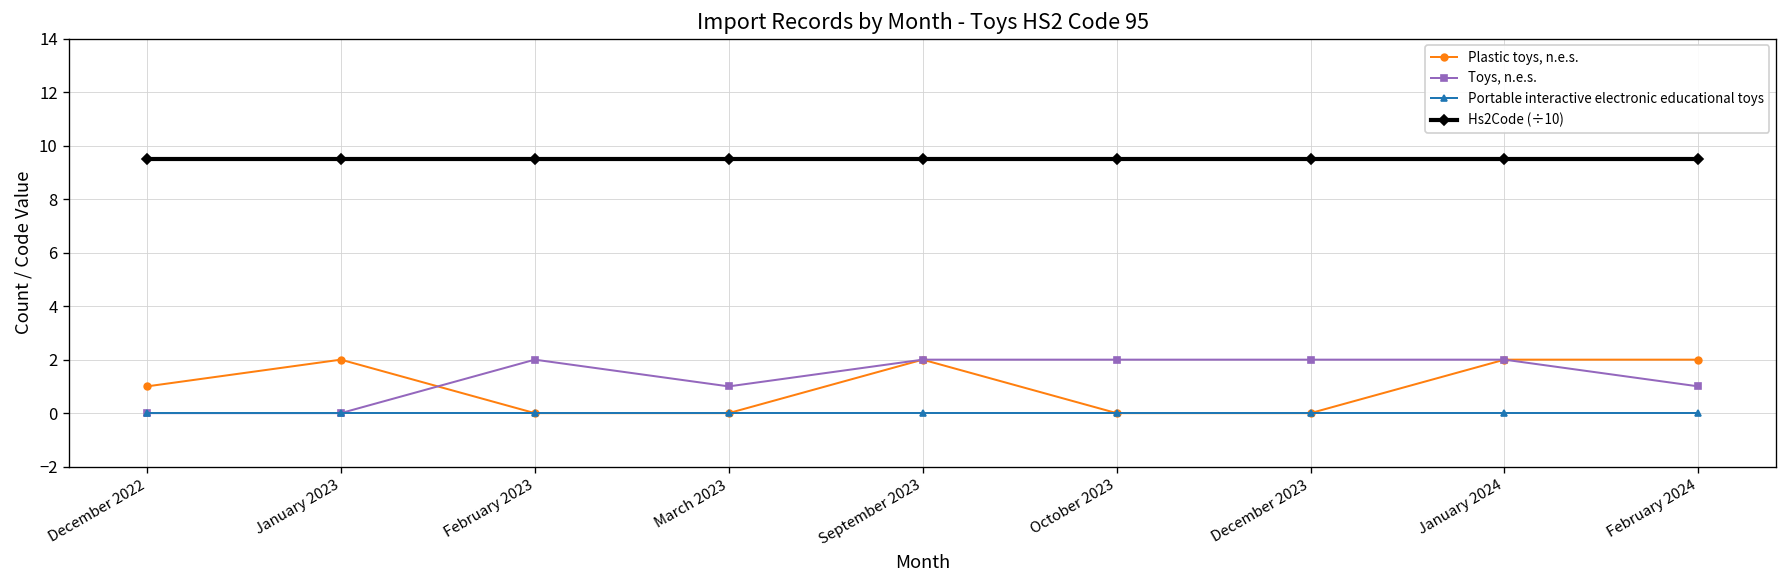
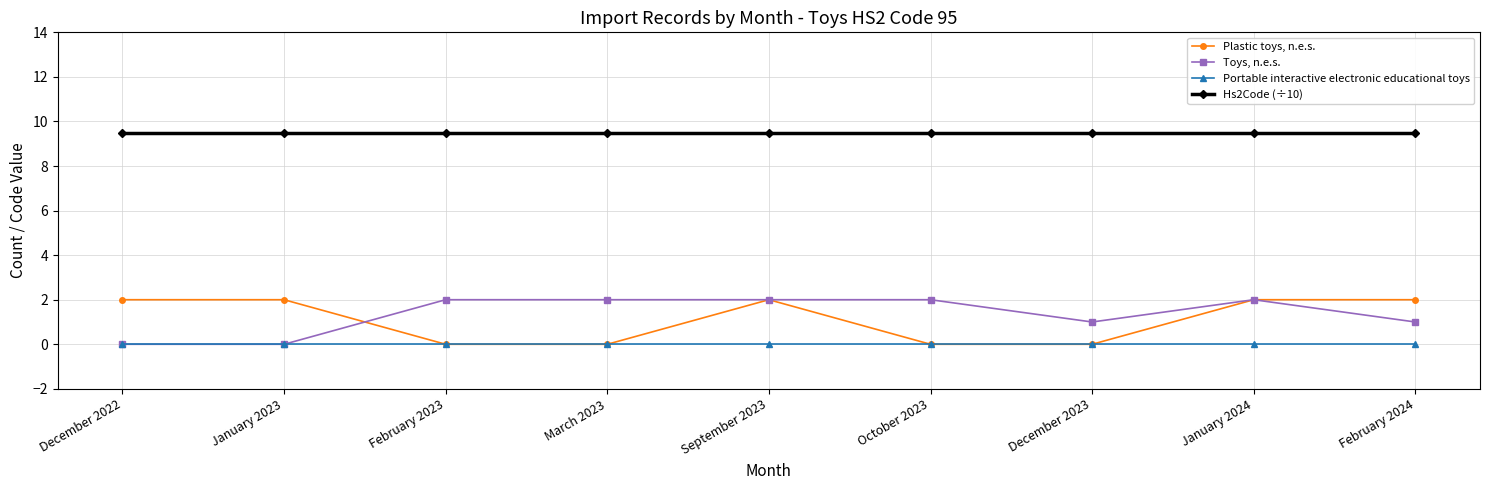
  {
    "Plastic toys, n.e.s.": {
-     "December 2022": 1,
+     "December 2022": 2,
      "January 2023": 2,
      "February 2024": 2
    },
    "Toys, n.e.s.": {
      "February 2023": 2,
-     "March 2023": 1,
+     "March 2023": 2,
      "October 2023": 2,
-     "December 2023": 2,
+     "December 2023": 1,
      "February 2024": 1
    },
    "Portable interactive electronic educational toys": {
      "September 2023": 0,
      "January 2024": 0,
      "February 2024": 0
    },
    "Hs2Code (÷10)": {
      "December 2022": 9.5,
      "January 2023": 9.5,
      "February 2023": 9.5,
      "March 2023": 9.5,
      "September 2023": 9.5,
      "October 2023": 9.5,
      "December 2023": 9.5,
      "January 2024": 9.5,
      "February 2024": 9.5
    }
  }
